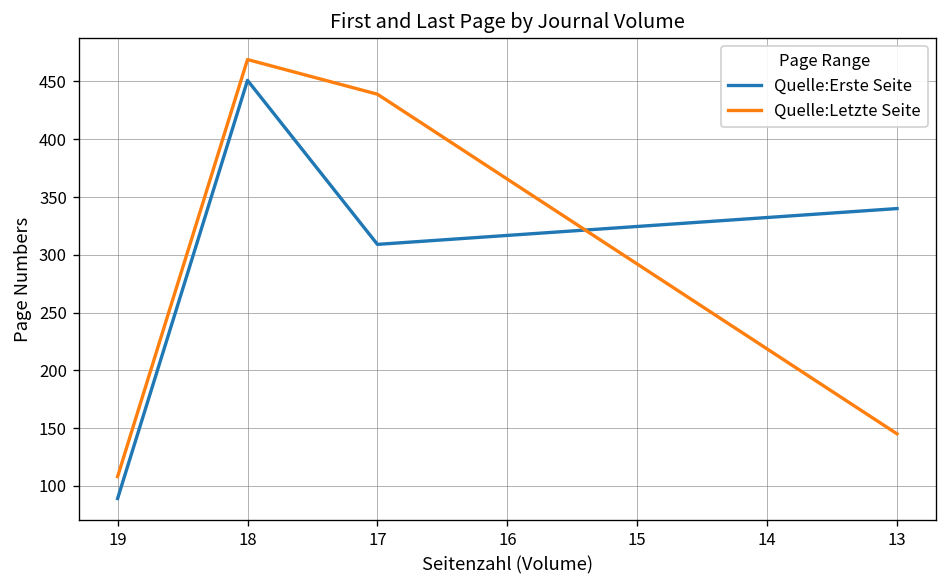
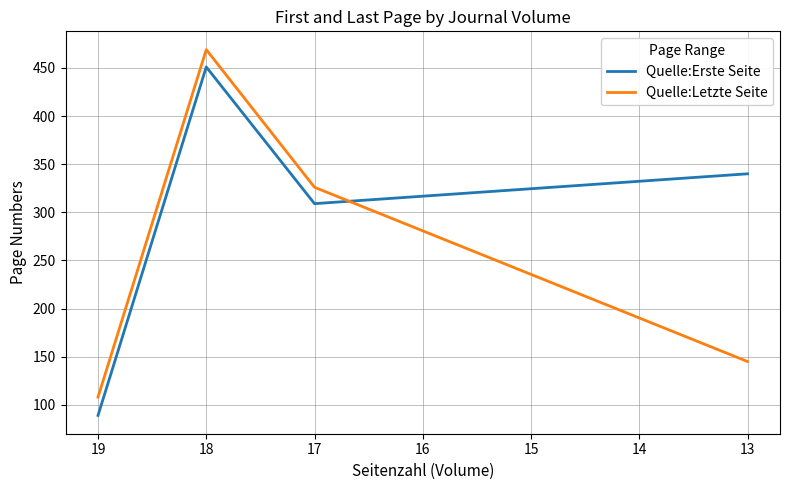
  {
    "Quelle:Erste Seite": {
      "19": 90,
      "18": 450,
      "17": 310,
      "13": 340
    },
    "Quelle:Letzte Seite": {
      "19": 110,
      "18": 470,
-     "17": 440,
+     "17": 330,
      "13": 150
    }
  }
